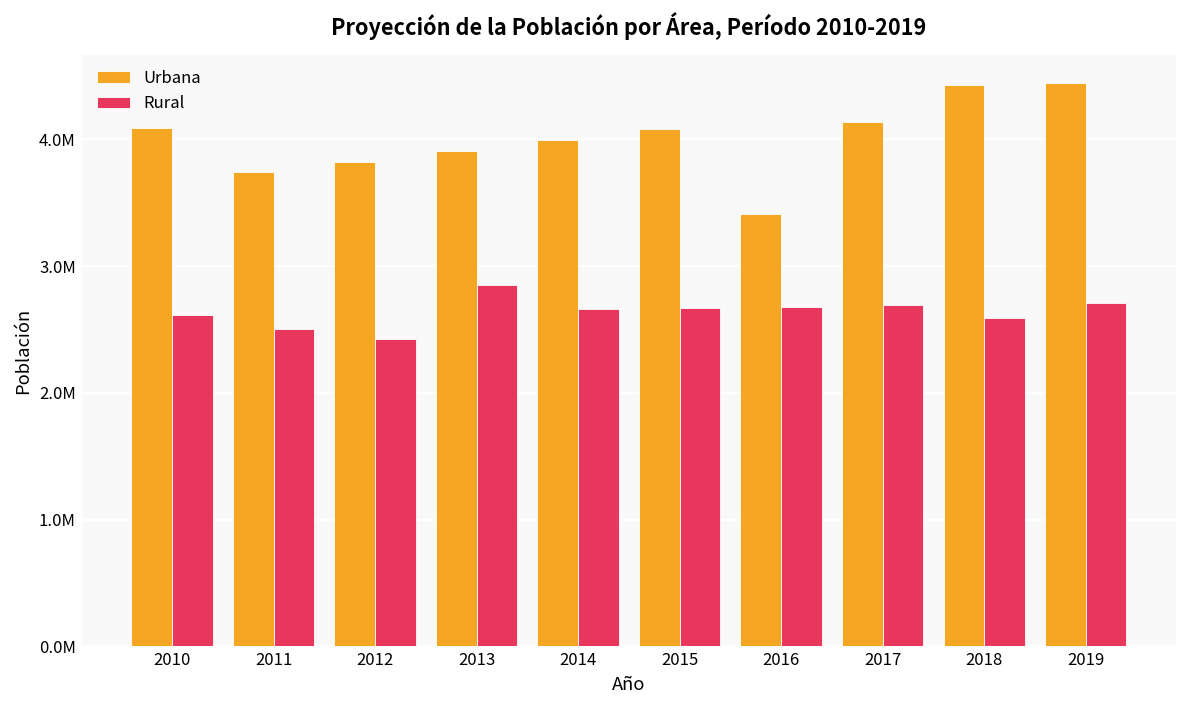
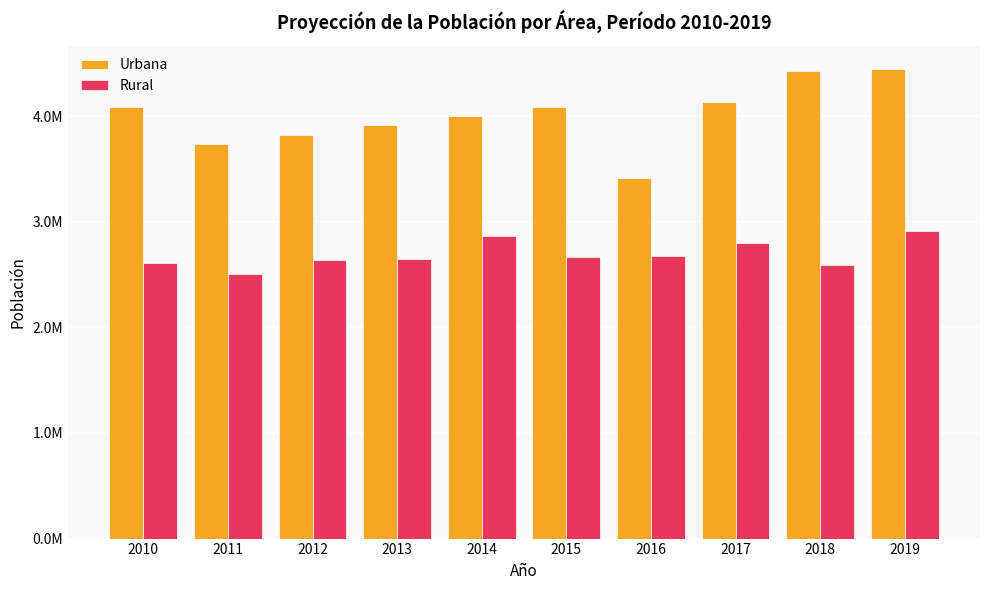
  {
    "Urbana": {
      "2010": 4090000,
      "2011": 3740000,
      "2012": 3830000,
      "2013": 3910000,
      "2014": 4000000,
      "2015": 4090000,
      "2016": 3410000,
      "2017": 4130000,
      "2018": 4430000,
      "2019": 4440000
    },
    "Rural": {
      "2010": 2610000,
      "2011": 2510000,
-     "2012": 2430000,
-     "2013": 2850000,
-     "2014": 2660000,
+     "2012": 2640000,
+     "2013": 2650000,
+     "2014": 2870000,
      "2015": 2670000,
      "2016": 2680000,
-     "2017": 2690000,
+     "2017": 2800000,
      "2018": 2590000,
-     "2019": 2710000
+     "2019": 2910000
    }
  }
